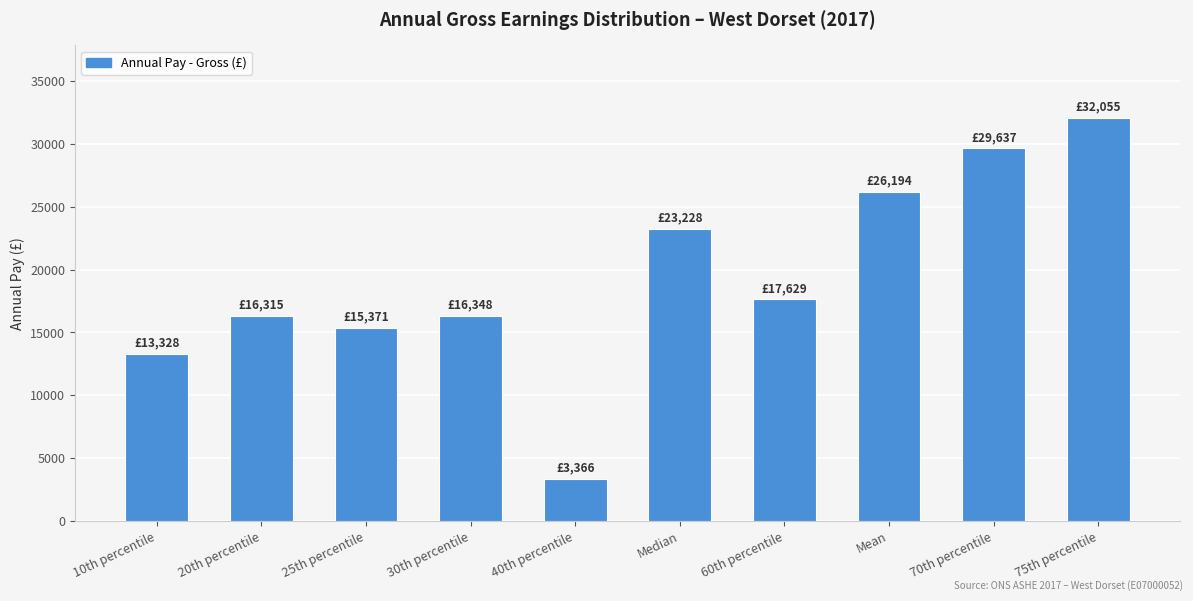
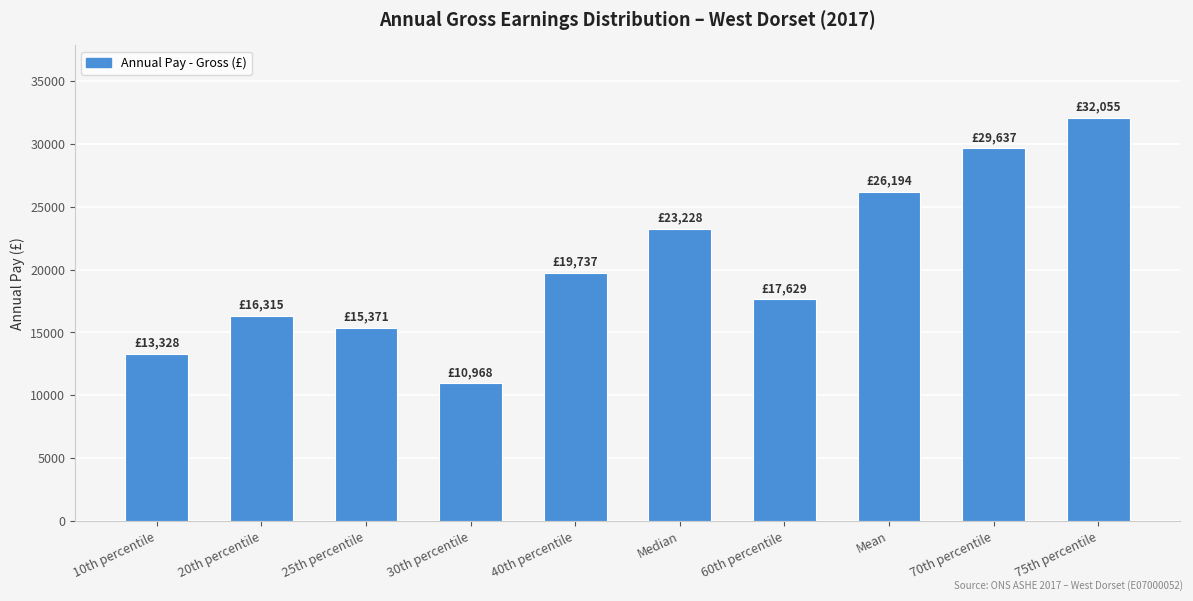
  {
    "10th percentile": "£13,328",
    "20th percentile": "£16,315",
    "25th percentile": "£15,371",
-   "30th percentile": "£16,348",
-   "40th percentile": "£3,366",
+   "30th percentile": "£10,968",
+   "40th percentile": "£19,737",
    "Median": "£23,228",
    "60th percentile": "£17,629",
    "Mean": "£26,194",
    "70th percentile": "£29,637",
    "75th percentile": "£32,055"
  }
